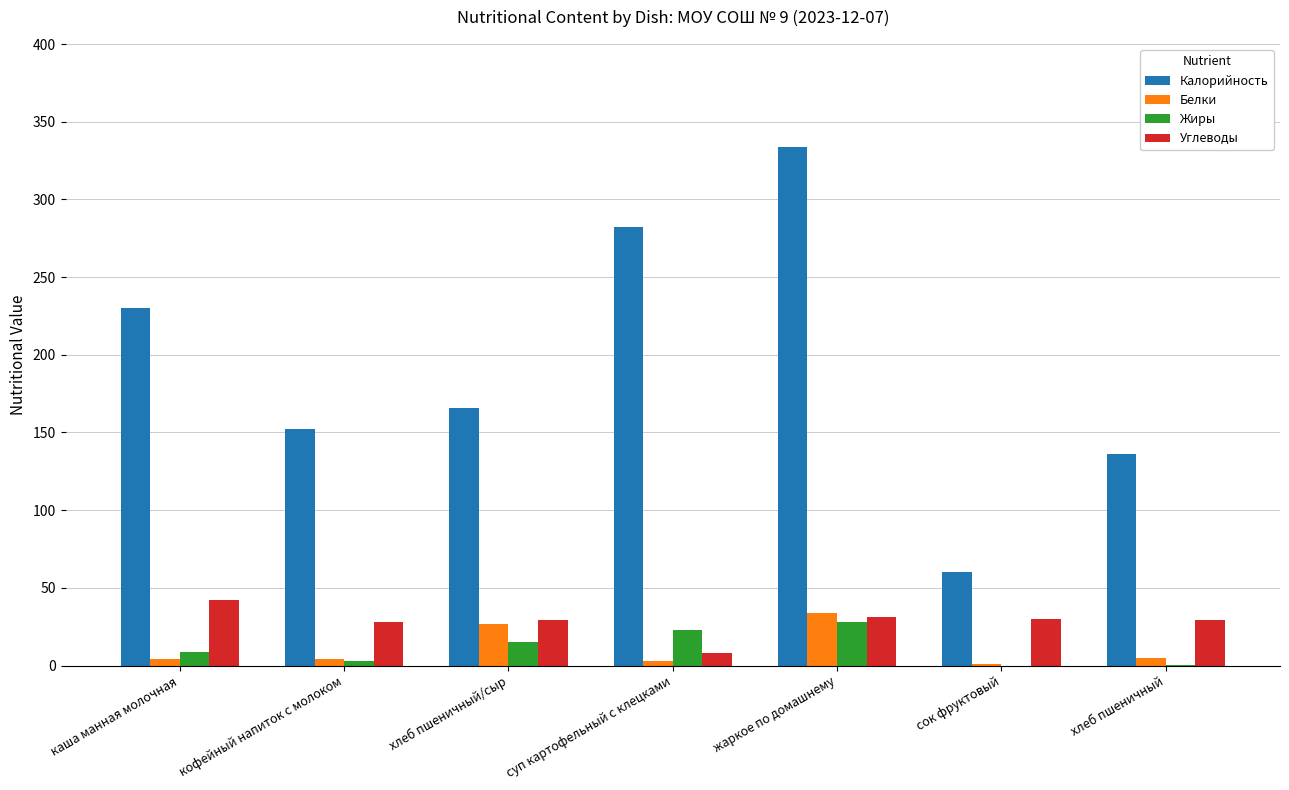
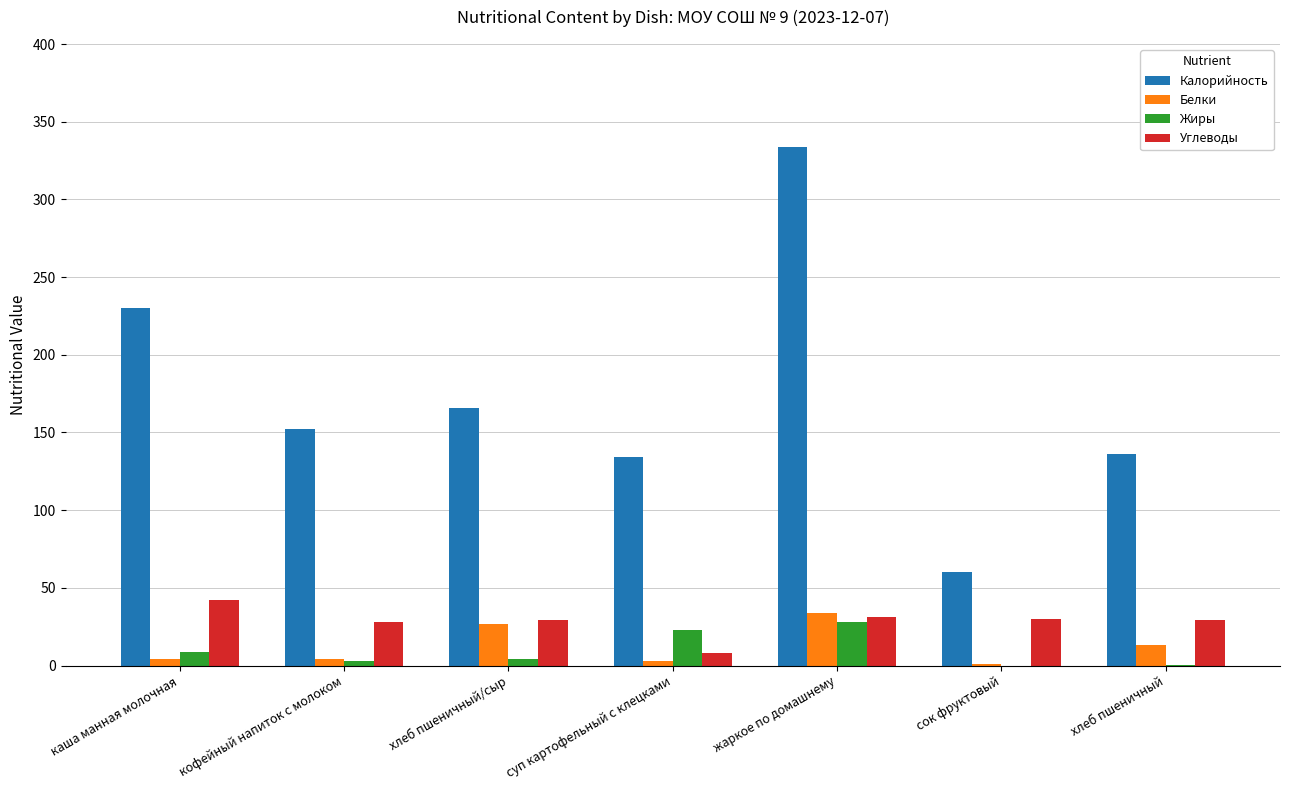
  {
    "Калорийность": {
      "каша манная молочная": 230,
      "кофейный напиток с молоком": 152,
      "хлеб пшеничный/сыр": 166,
-     "суп картофельный с клецками": 282,
+     "суп картофельный с клецками": 134,
      "жаркое по домашнему": 334,
      "сок фруктовый": 60,
      "хлеб пшеничный": 136
    },
    "Белки": {
      "каша манная молочная": 5,
      "кофейный напиток с молоком": 4,
      "хлеб пшеничный/сыр": 27,
      "суп картофельный с клецками": 3,
      "жаркое по домашнему": 34,
-     "хлеб пшеничный": 5
+     "хлеб пшеничный": 13
    },
    "Жиры": {
      "каша манная молочная": 9,
      "кофейный напиток с молоком": 3,
-     "хлеб пшеничный/сыр": 15,
+     "хлеб пшеничный/сыр": 4,
      "суп картофельный с клецками": 23,
      "жаркое по домашнему": 28,
      "сок фруктовый": 0
    },
    "Углеводы": {
      "каша манная молочная": 42,
      "кофейный напиток с молоком": 28,
      "хлеб пшеничный/сыр": 30,
      "суп картофельный с клецками": 8,
      "жаркое по домашнему": 31,
      "сок фруктовый": 30,
      "хлеб пшеничный": 30
    }
  }
